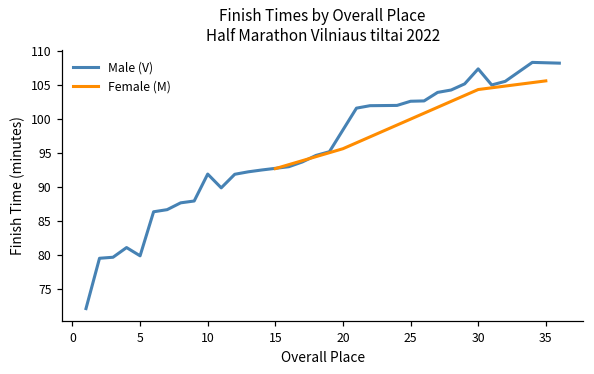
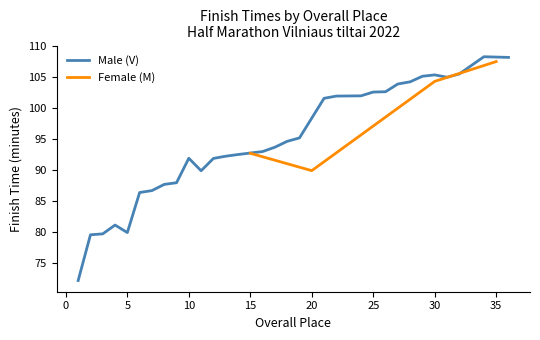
  {
    "Male (V)": {
      "5": 80,
      "10": 92,
      "25": 103,
-     "30": 107
+     "30": 105
    },
    "Female (M)": {
      "15": 93,
-     "20": 96,
+     "20": 90,
      "30": 104,
-     "35": 106
+     "35": 108
    }
  }
